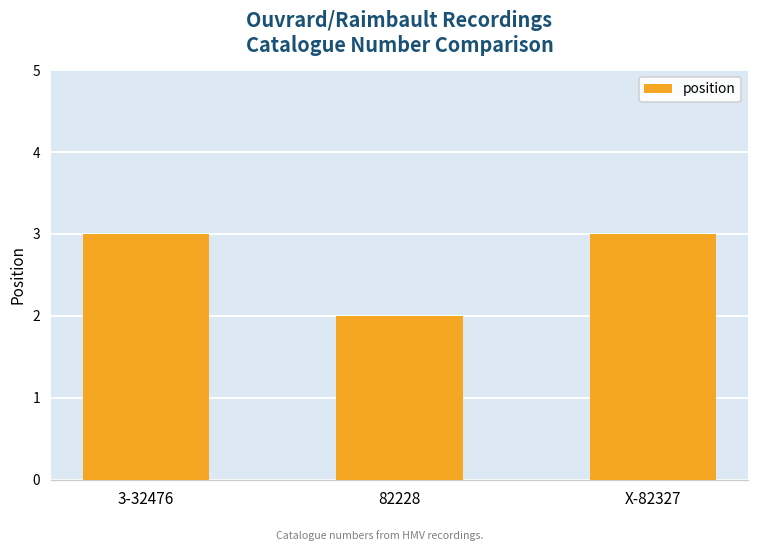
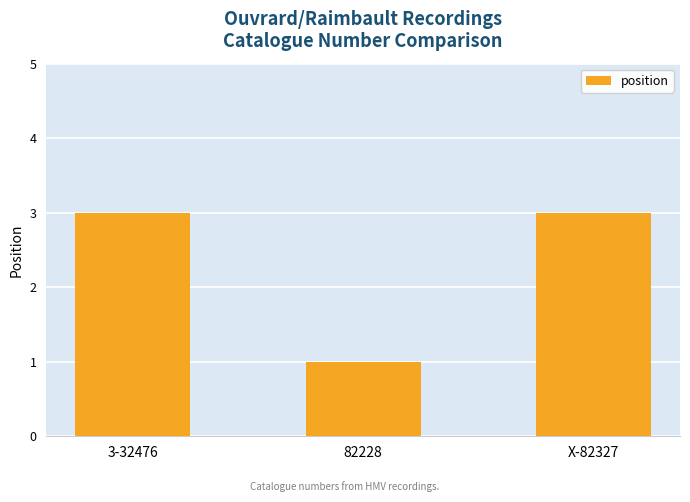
  {
    "3-32476": 3,
-   "82228": 2,
+   "82228": 1,
    "X-82327": 3
  }
